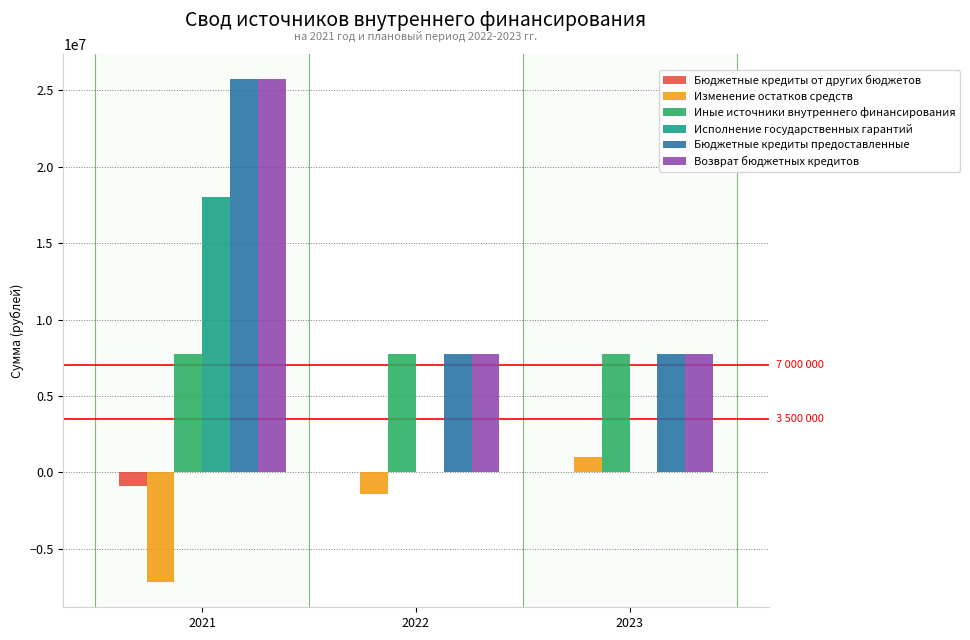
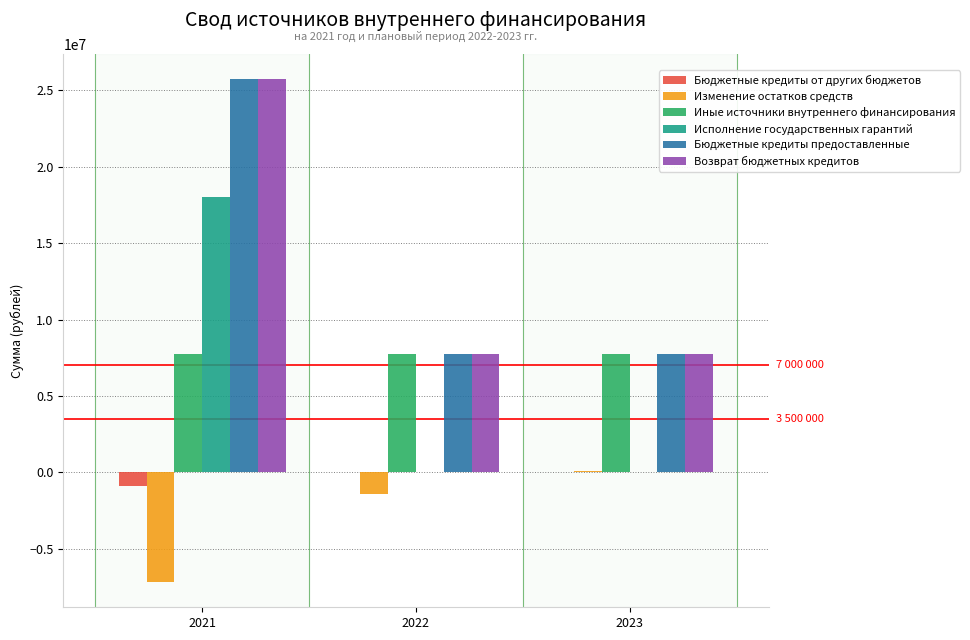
  {
    "Бюджетные кредиты от других бюджетов": {
      "2021": -900000,
      "2022": 0,
      "2023": 0
    },
    "Изменение остатков средств": {
      "2021": -7200000,
      "2022": -1400000,
-     "2023": 1000000
+     "2023": 100000
    },
    "Возврат бюджетных кредитов": {
      "2021": 25800000,
      "2022": 7800000,
      "2023": 7800000
    }
  }
